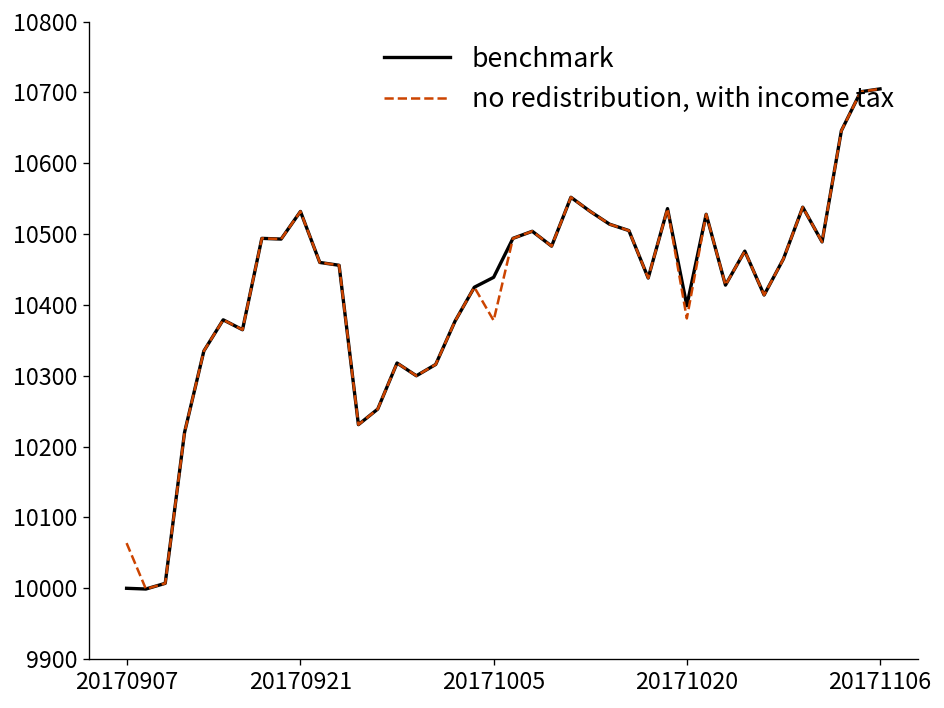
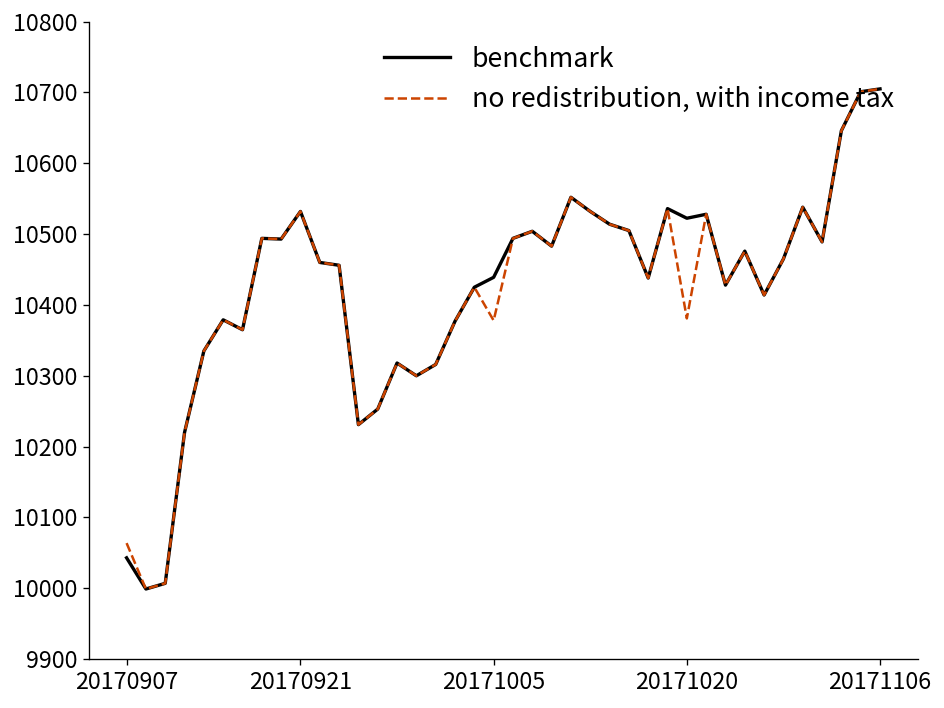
  {
    "benchmark": {
-     "20170907": 10000,
+     "20170907": 10040,
      "20171005": 10440,
-     "20171020": 10400
+     "20171020": 10520
    },
    "no redistribution, with income tax": {
      "20170907": 10060,
      "20171005": 10380,
      "20171020": 10380
    }
  }
